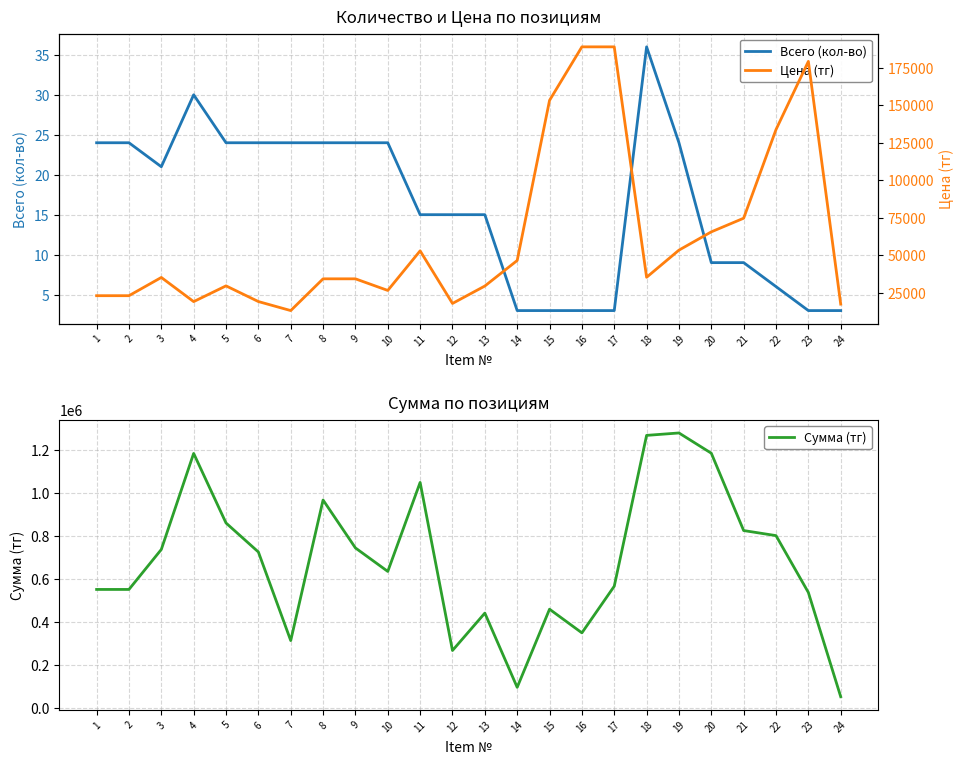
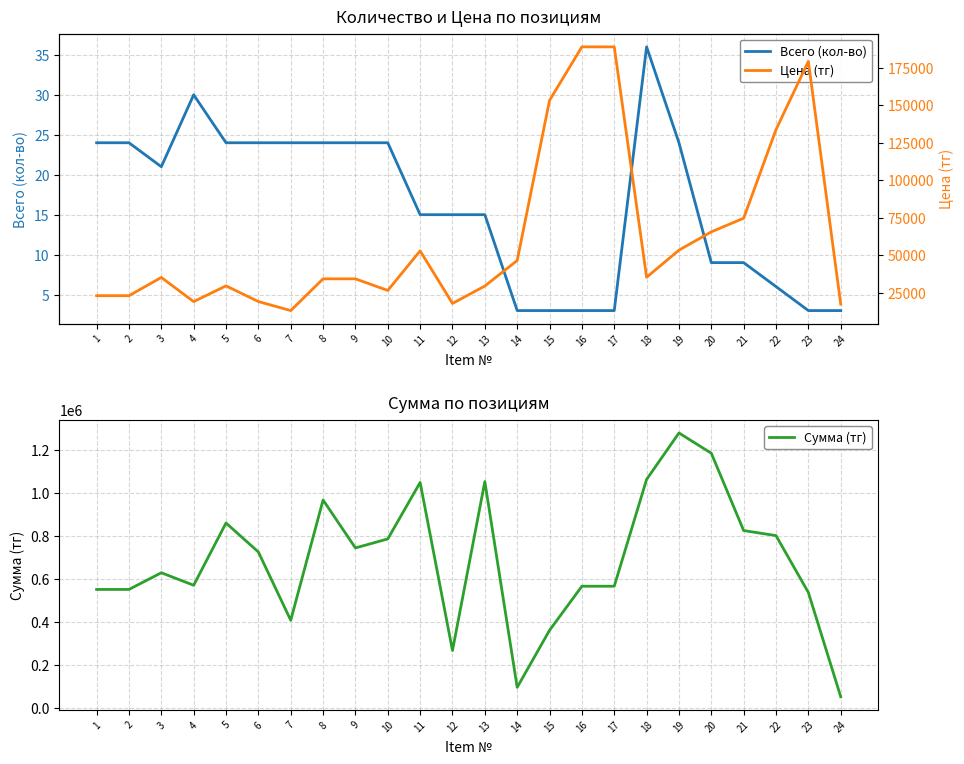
  {
    "Сумма по позициям": {
      "1": 550000,
      "2": 550000,
-     "3": 740000,
-     "4": 1190000,
+     "3": 630000,
+     "4": 570000,
      "5": 860000,
      "6": 730000,
-     "7": 310000,
+     "7": 410000,
      "8": 970000,
      "9": 750000,
-     "10": 640000,
+     "10": 790000,
      "11": 1050000,
      "12": 270000,
-     "13": 440000,
+     "13": 1050000,
      "14": 100000,
-     "15": 460000,
-     "16": 350000,
+     "15": 360000,
+     "16": 570000,
      "17": 570000,
-     "18": 1270000,
+     "18": 1060000,
      "19": 1280000,
      "20": 1190000,
      "21": 830000,
      "22": 800000,
      "23": 540000,
      "24": 50000
    }
  }
